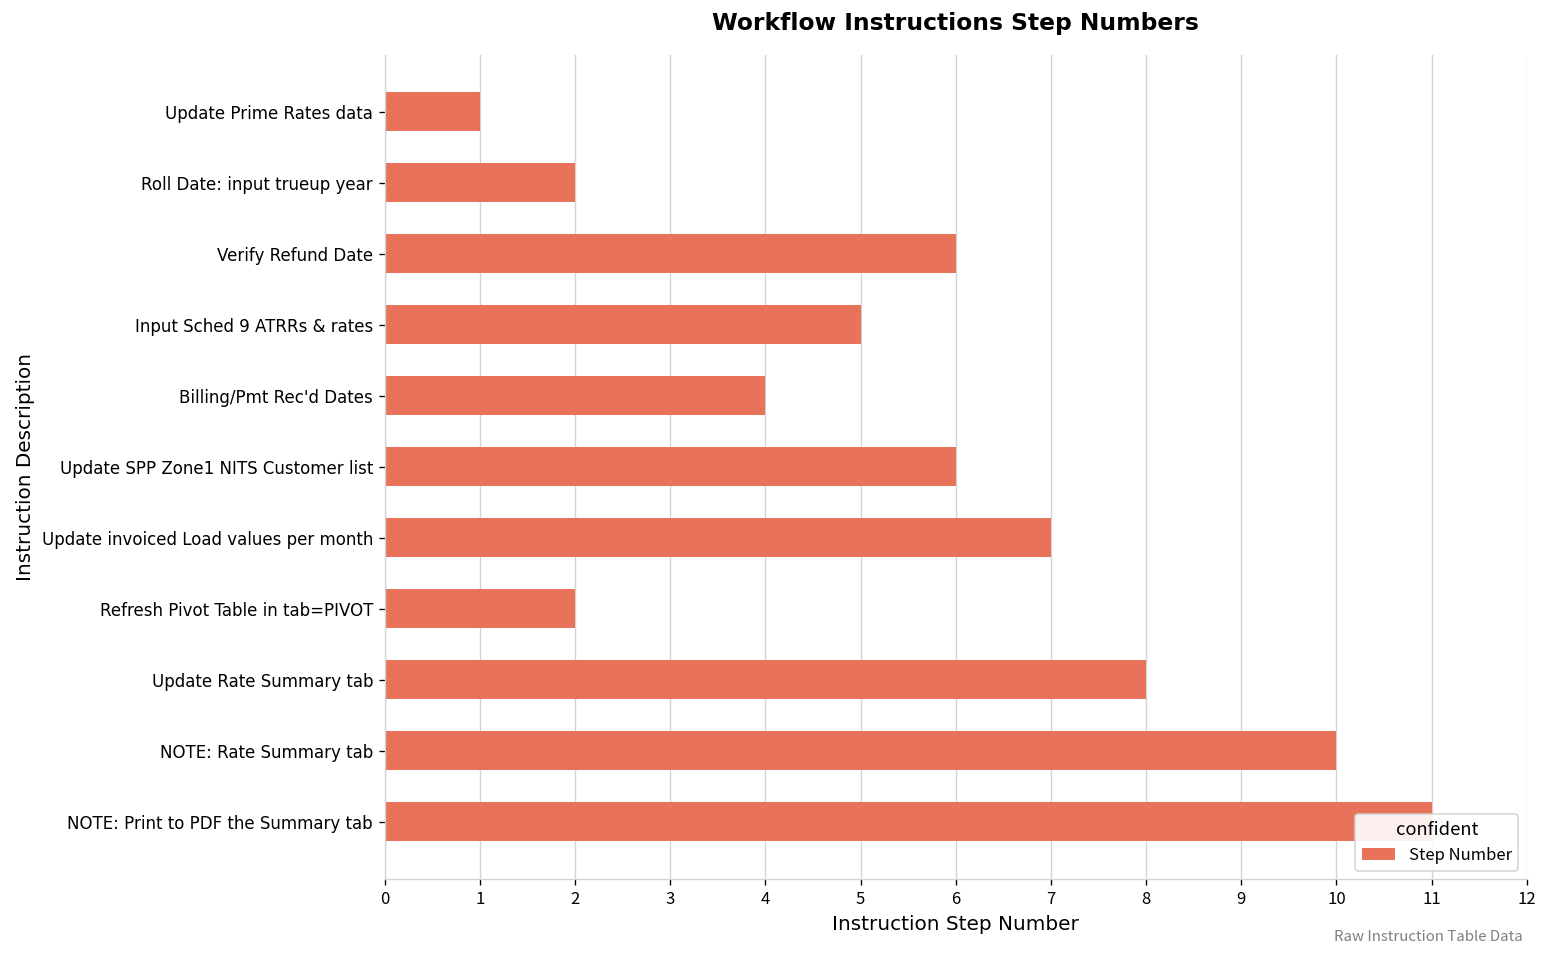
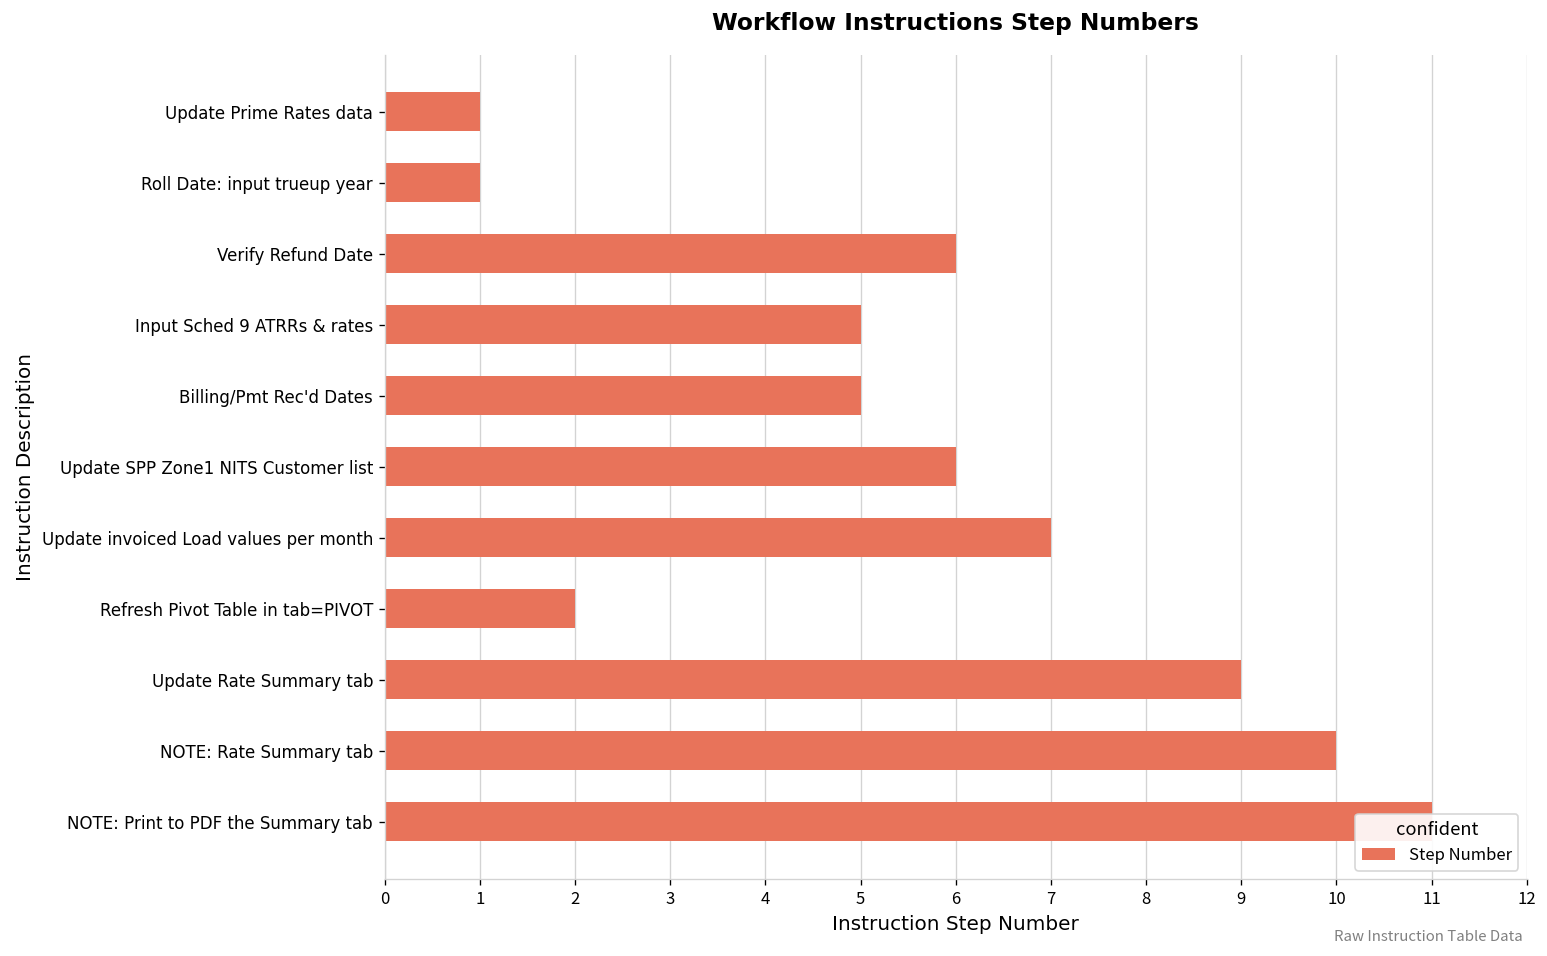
  {
    "Update Prime Rates data": 1,
-   "Roll Date: input trueup year": 2,
+   "Roll Date: input trueup year": 1,
    "Verify Refund Date": 6,
    "Input Sched 9 ATRRs & rates": 5,
-   "Billing/Pmt Rec'd Dates": 4,
+   "Billing/Pmt Rec'd Dates": 5,
    "Update SPP Zone1 NITS Customer list": 6,
    "Update invoiced Load values per month": 7,
    "Refresh Pivot Table in tab=PIVOT": 2,
-   "Update Rate Summary tab": 8,
+   "Update Rate Summary tab": 9,
    "NOTE: Rate Summary tab": 10
  }
